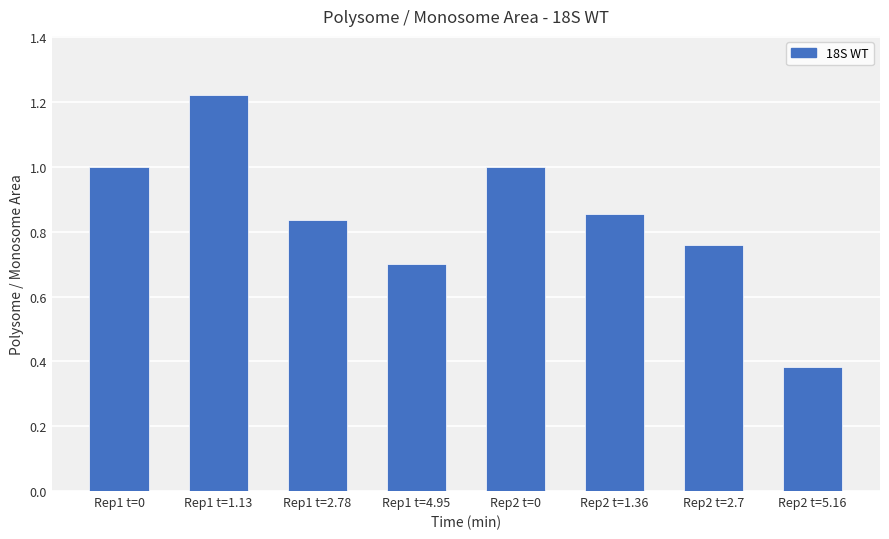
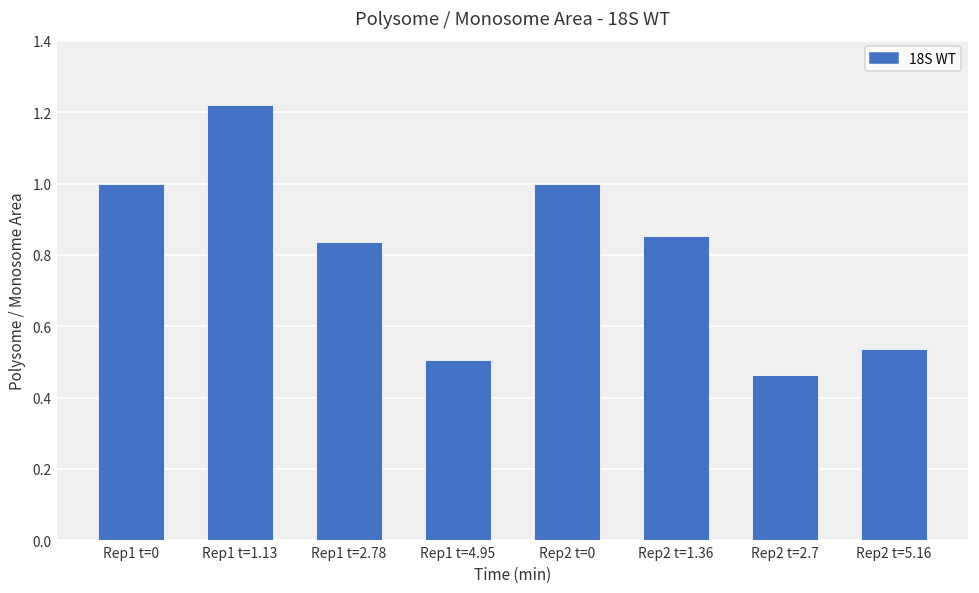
  {
    "Rep1 t=0": 1.00,
    "Rep1 t=1.13": 1.22,
    "Rep1 t=2.78": 0.84,
-   "Rep1 t=4.95": 0.70,
+   "Rep1 t=4.95": 0.50,
    "Rep2 t=0": 1.00,
    "Rep2 t=1.36": 0.85,
-   "Rep2 t=2.7": 0.76,
-   "Rep2 t=5.16": 0.38
+   "Rep2 t=2.7": 0.46,
+   "Rep2 t=5.16": 0.54
  }
